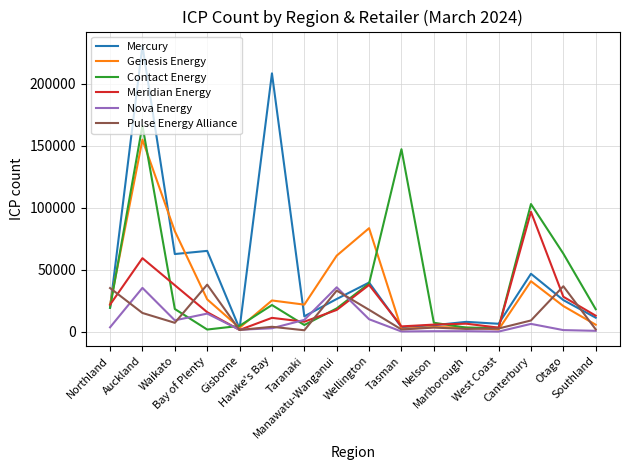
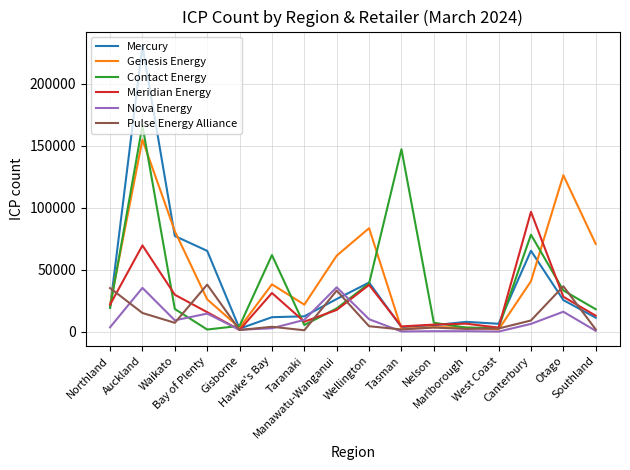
  {
    "Mercury": {
-     "Waikato": 63000,
+     "Waikato": 77000,
      "Bay of Plenty": 65000,
-     "Hawke's Bay": 208000,
+     "Hawke's Bay": 12000,
      "Taranaki": 13000,
      "Manawatu-Wanganui": 27000,
      "West Coast": 7000,
-     "Canterbury": 47000,
+     "Canterbury": 65000,
      "Otago": 26000
    },
    "Genesis Energy": {
      "Auckland": 155000,
      "Waikato": 81000,
      "Bay of Plenty": 26000,
-     "Hawke's Bay": 25000,
+     "Hawke's Bay": 38000,
      "Taranaki": 22000,
      "Manawatu-Wanganui": 62000,
      "Wellington": 84000,
      "Canterbury": 41000,
-     "Otago": 21000,
-     "Southland": 6000
+     "Otago": 126000,
+     "Southland": 71000
    },
    "Contact Energy": {
      "Waikato": 19000,
      "Bay of Plenty": 2000,
-     "Hawke's Bay": 22000,
+     "Hawke's Bay": 62000,
      "Taranaki": 6000,
      "Tasman": 147000,
-     "Canterbury": 103000,
-     "Otago": 63000,
+     "Canterbury": 78000,
+     "Otago": 33000,
      "Southland": 18000
    },
    "Meridian Energy": {
-     "Auckland": 59000,
-     "Waikato": 38000,
-     "Hawke's Bay": 11000,
+     "Auckland": 70000,
+     "Waikato": 30000,
+     "Hawke's Bay": 31000,
      "Canterbury": 97000,
      "Otago": 28000
    },
    "Nova Energy": {
      "Northland": 4000,
      "Auckland": 36000,
      "Manawatu-Wanganui": 36000,
      "Wellington": 10000,
      "Nelson": 1000,
      "Canterbury": 7000,
-     "Otago": 1000
+     "Otago": 16000
    },
    "Pulse Energy Alliance": {
      "Northland": 35000,
      "Auckland": 15000,
      "Bay of Plenty": 38000,
      "Taranaki": 1000,
      "Manawatu-Wanganui": 33000,
-     "Wellington": 18000,
+     "Wellington": 5000,
      "Canterbury": 9000,
      "Otago": 37000
    }
  }
